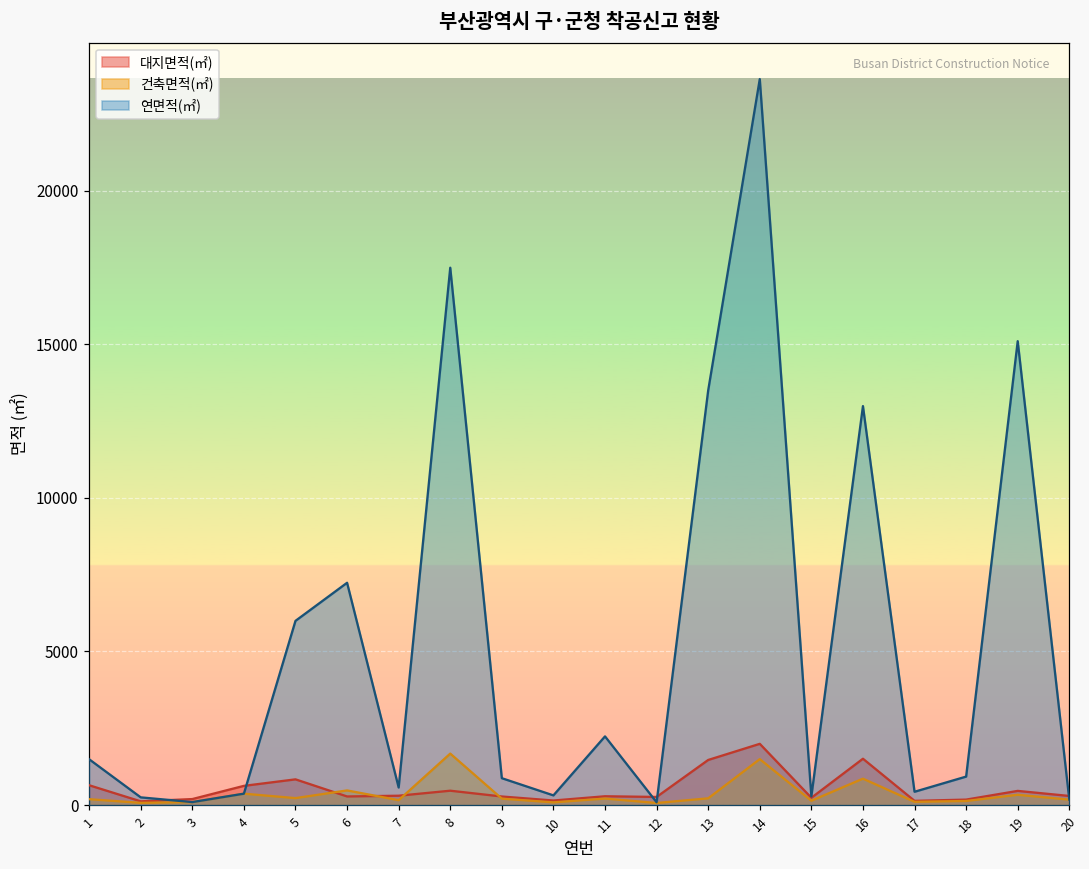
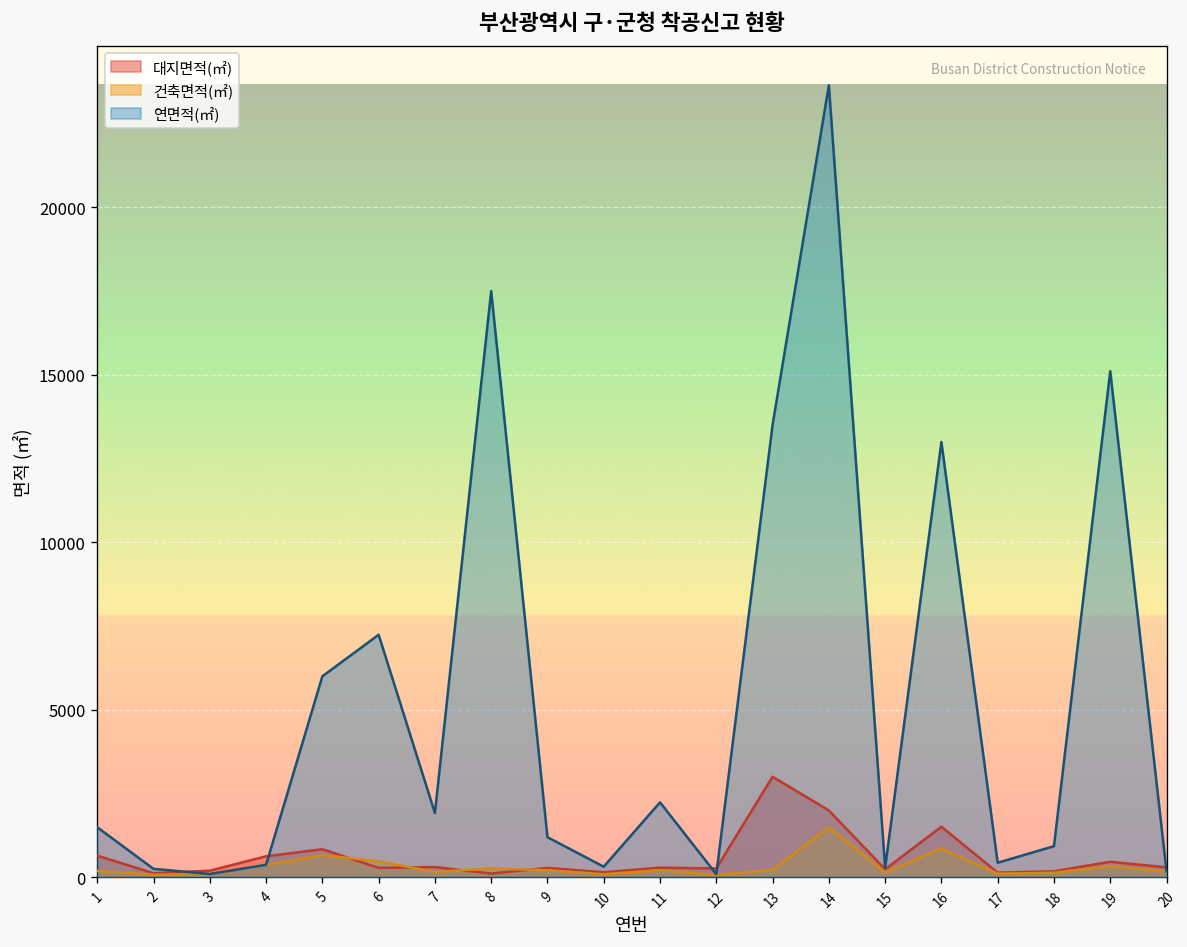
  {
    "대지면적(㎡)": {
      "1": 600,
      "3": 200,
      "4": 600,
      "5": 800,
      "6": 300,
      "7": 300,
-     "8": 500,
+     "8": 100,
      "12": 300,
-     "13": 1500,
+     "13": 3000,
      "14": 2000,
      "16": 1500,
      "19": 500,
      "20": 300
    },
    "건축면적(㎡)": {
      "1": 200,
-     "5": 200,
+     "5": 700,
      "6": 500,
      "7": 200,
-     "8": 1700,
+     "8": 300,
      "13": 200,
      "14": 1500,
      "15": 100,
      "16": 900,
      "19": 300
    },
    "연면적(㎡)": {
      "1": 1500,
      "2": 300,
      "5": 6000,
      "6": 7200,
-     "7": 600,
+     "7": 1900,
      "8": 17500,
-     "9": 900,
+     "9": 1200,
      "10": 300,
      "11": 2200,
      "13": 13500,
      "14": 23600,
      "16": 13000,
      "17": 400,
      "18": 900,
      "19": 15100
    }
  }
